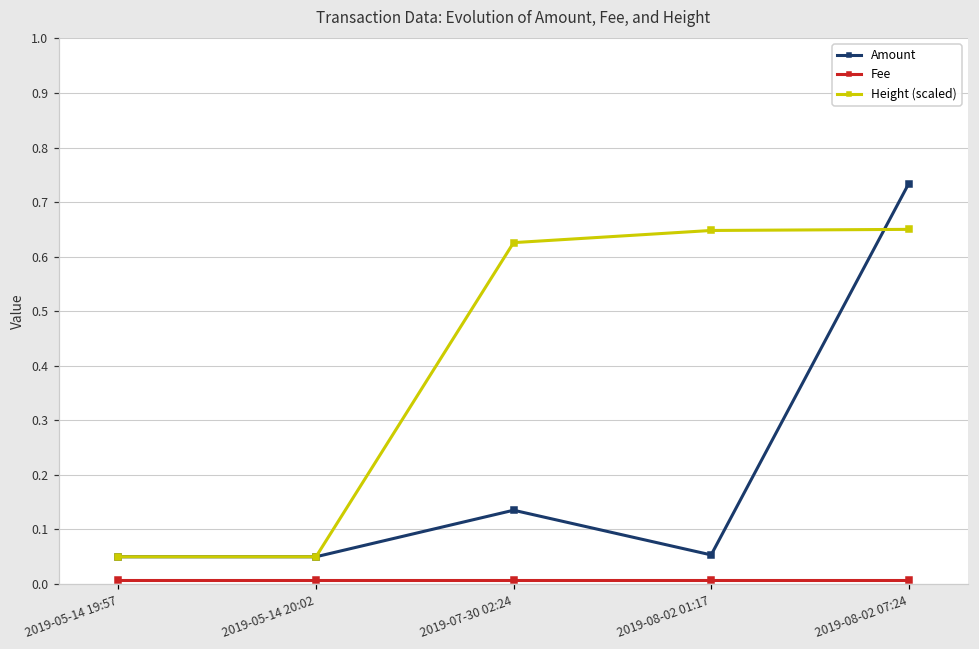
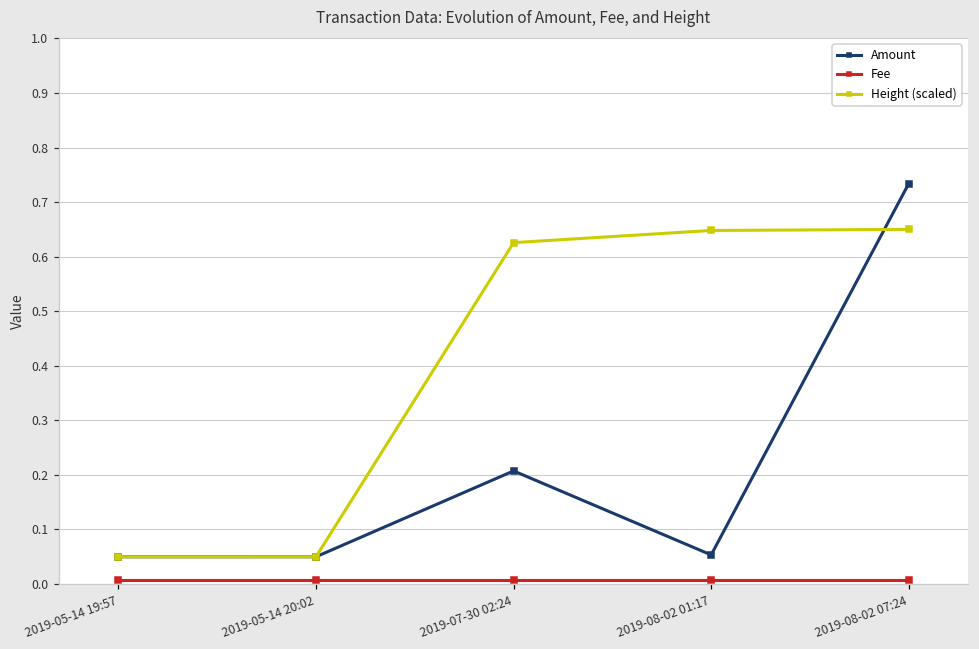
  {
    "Amount": {
-     "2019-07-30 02:24": 0.14,
+     "2019-07-30 02:24": 0.21,
      "2019-08-02 01:17": 0.05,
      "2019-08-02 07:24": 0.73
    },
    "Fee": {
      "2019-05-14 19:57": 0.01,
      "2019-05-14 20:02": 0.01,
      "2019-07-30 02:24": 0.01,
      "2019-08-02 01:17": 0.01,
      "2019-08-02 07:24": 0.01
    },
    "Height (scaled)": {
      "2019-07-30 02:24": 0.63,
      "2019-08-02 01:17": 0.65,
      "2019-08-02 07:24": 0.65
    }
  }
